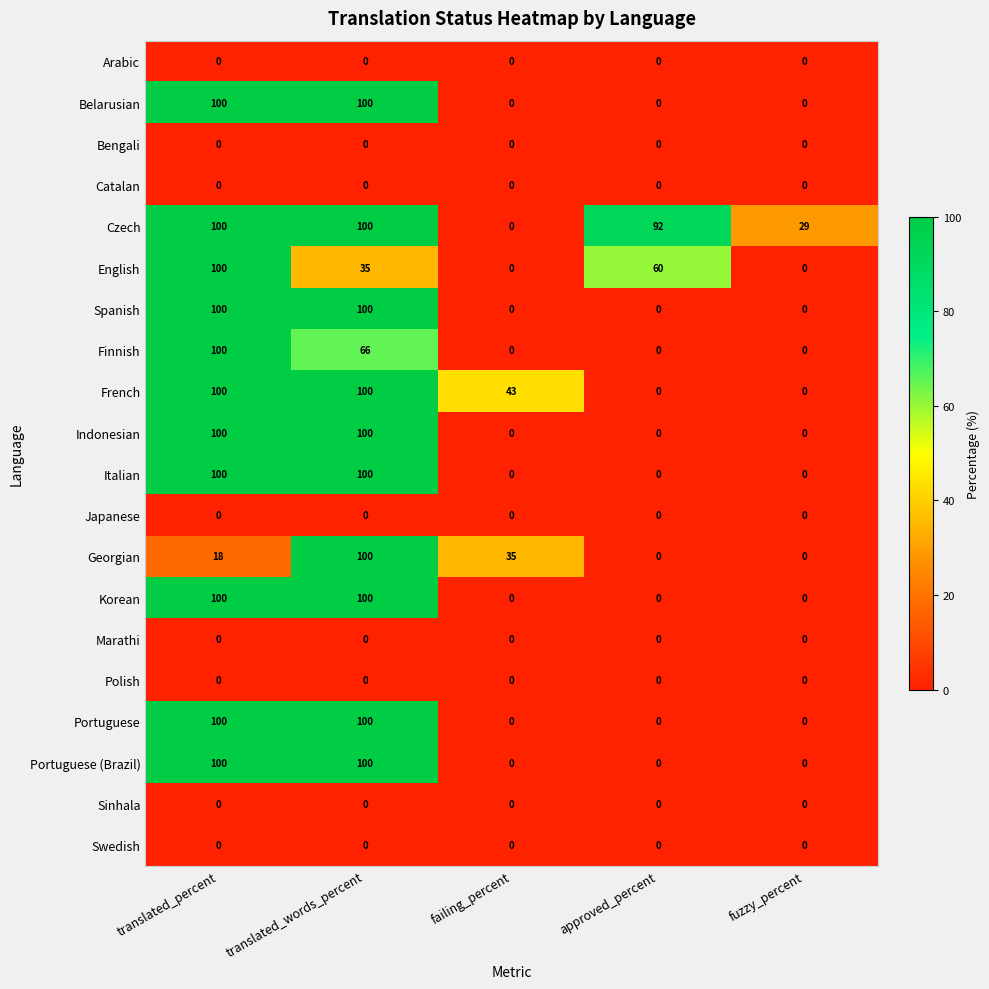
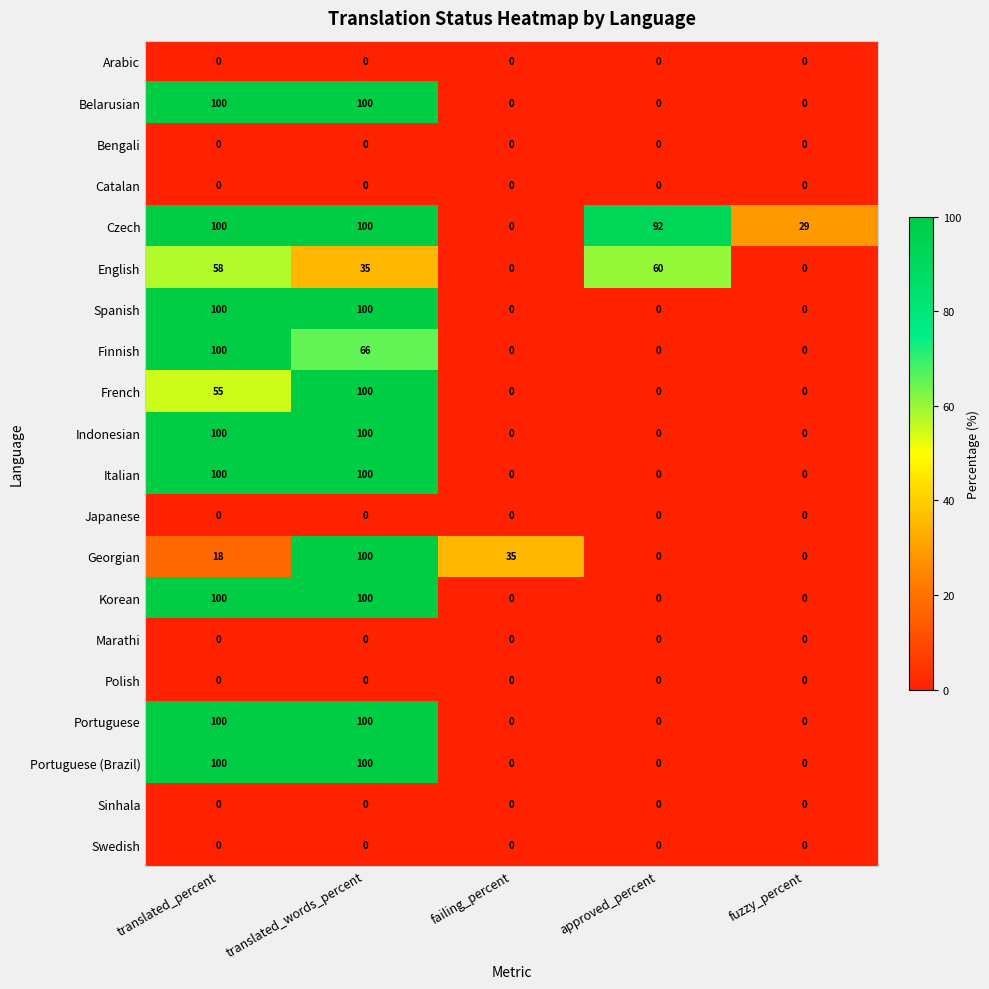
  {
    "Arabic": {
      "translated_percent": 0,
      "translated_words_percent": 0,
      "failing_percent": 0,
      "approved_percent": 0,
      "fuzzy_percent": 0
    },
    "Belarusian": {
      "translated_percent": 100,
      "translated_words_percent": 100,
      "failing_percent": 0,
      "approved_percent": 0,
      "fuzzy_percent": 0
    },
    "Bengali": {
      "translated_percent": 0,
      "translated_words_percent": 0,
      "failing_percent": 0,
      "approved_percent": 0,
      "fuzzy_percent": 0
    },
    "Catalan": {
      "translated_percent": 0,
      "translated_words_percent": 0,
      "failing_percent": 0,
      "approved_percent": 0,
      "fuzzy_percent": 0
    },
    "Czech": {
      "translated_percent": 100,
      "translated_words_percent": 100,
      "failing_percent": 0,
      "approved_percent": 92,
      "fuzzy_percent": 29
    },
    "English": {
-     "translated_percent": 100,
+     "translated_percent": 58,
      "translated_words_percent": 35,
      "failing_percent": 0,
      "approved_percent": 60,
      "fuzzy_percent": 0
    },
    "Spanish": {
      "translated_percent": 100,
      "translated_words_percent": 100,
      "failing_percent": 0,
      "approved_percent": 0,
      "fuzzy_percent": 0
    },
    "Finnish": {
      "translated_percent": 100,
      "translated_words_percent": 66,
      "failing_percent": 0,
      "approved_percent": 0,
      "fuzzy_percent": 0
    },
    "French": {
-     "translated_percent": 100,
+     "translated_percent": 55,
      "translated_words_percent": 100,
-     "failing_percent": 43,
+     "failing_percent": 0,
      "approved_percent": 0,
      "fuzzy_percent": 0
    },
    "Indonesian": {
      "translated_percent": 100,
      "translated_words_percent": 100,
      "failing_percent": 0,
      "approved_percent": 0,
      "fuzzy_percent": 0
    },
    "Italian": {
      "translated_percent": 100,
      "translated_words_percent": 100,
      "failing_percent": 0,
      "approved_percent": 0,
      "fuzzy_percent": 0
    },
    "Japanese": {
      "translated_percent": 0,
      "translated_words_percent": 0,
      "failing_percent": 0,
      "approved_percent": 0,
      "fuzzy_percent": 0
    },
    "Georgian": {
      "translated_percent": 18,
      "translated_words_percent": 100,
      "failing_percent": 35,
      "approved_percent": 0,
      "fuzzy_percent": 0
    },
    "Korean": {
      "translated_percent": 100,
      "translated_words_percent": 100,
      "failing_percent": 0,
      "approved_percent": 0,
      "fuzzy_percent": 0
    },
    "Marathi": {
      "translated_percent": 0,
      "translated_words_percent": 0,
      "failing_percent": 0,
      "approved_percent": 0,
      "fuzzy_percent": 0
    },
    "Polish": {
      "translated_percent": 0,
      "translated_words_percent": 0,
      "failing_percent": 0,
      "approved_percent": 0,
      "fuzzy_percent": 0
    },
    "Portuguese": {
      "translated_percent": 100,
      "translated_words_percent": 100,
      "failing_percent": 0,
      "approved_percent": 0,
      "fuzzy_percent": 0
    },
    "Portuguese (Brazil)": {
      "translated_percent": 100,
      "translated_words_percent": 100,
      "failing_percent": 0,
      "approved_percent": 0,
      "fuzzy_percent": 0
    },
    "Sinhala": {
      "translated_percent": 0,
      "translated_words_percent": 0,
      "failing_percent": 0,
      "approved_percent": 0,
      "fuzzy_percent": 0
    },
    "Swedish": {
      "translated_percent": 0,
      "translated_words_percent": 0,
      "failing_percent": 0,
      "approved_percent": 0,
      "fuzzy_percent": 0
    }
  }
